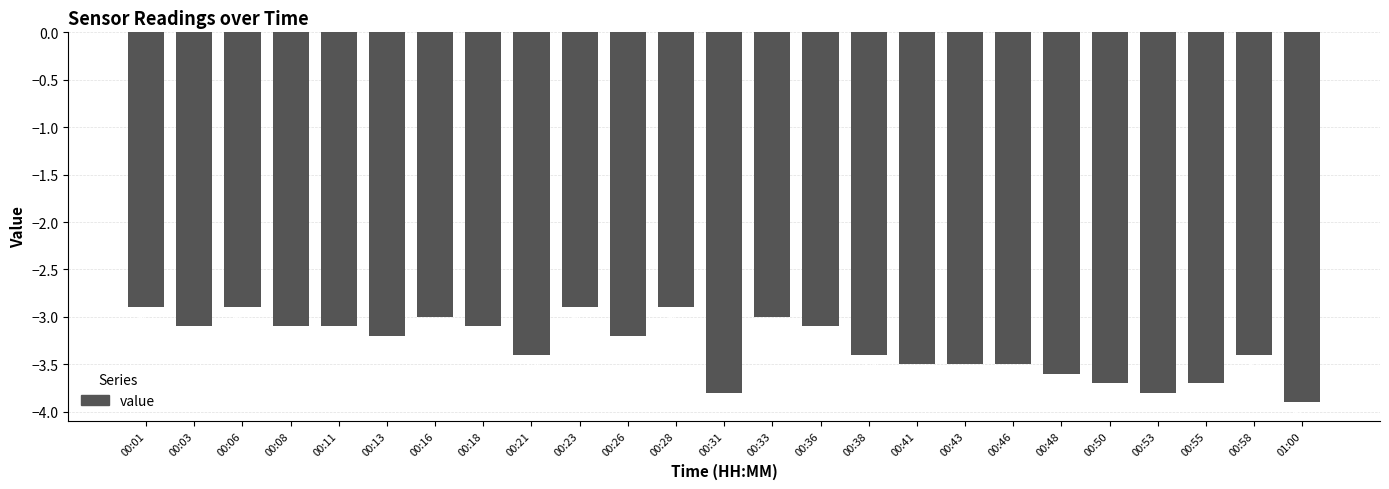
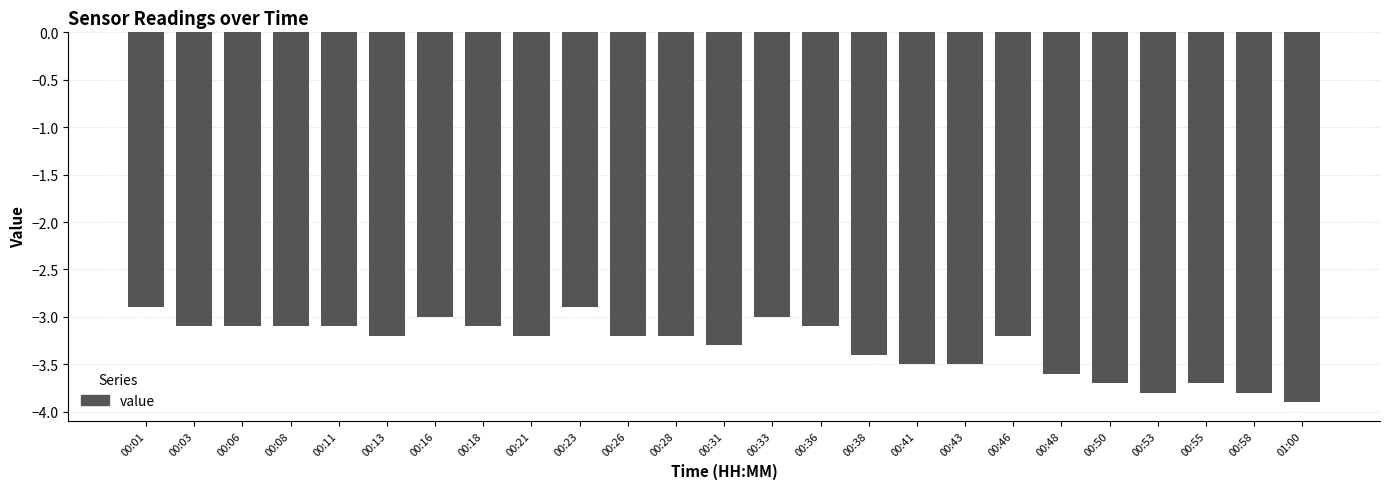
  {
    "00:01": -2.9,
    "00:03": -3.1,
-   "00:06": -2.9,
+   "00:06": -3.1,
    "00:08": -3.1,
    "00:11": -3.1,
    "00:13": -3.2,
    "00:16": -3.0,
    "00:18": -3.1,
-   "00:21": -3.4,
+   "00:21": -3.2,
    "00:23": -2.9,
    "00:26": -3.2,
-   "00:28": -2.9,
-   "00:31": -3.8,
+   "00:28": -3.2,
+   "00:31": -3.3,
    "00:33": -3.0,
    "00:36": -3.1,
    "00:38": -3.4,
    "00:41": -3.5,
    "00:43": -3.5,
-   "00:46": -3.5,
+   "00:46": -3.2,
    "00:48": -3.6,
    "00:50": -3.7,
    "00:53": -3.8,
    "00:55": -3.7,
-   "00:58": -3.4,
+   "00:58": -3.8,
    "01:00": -3.9
  }
